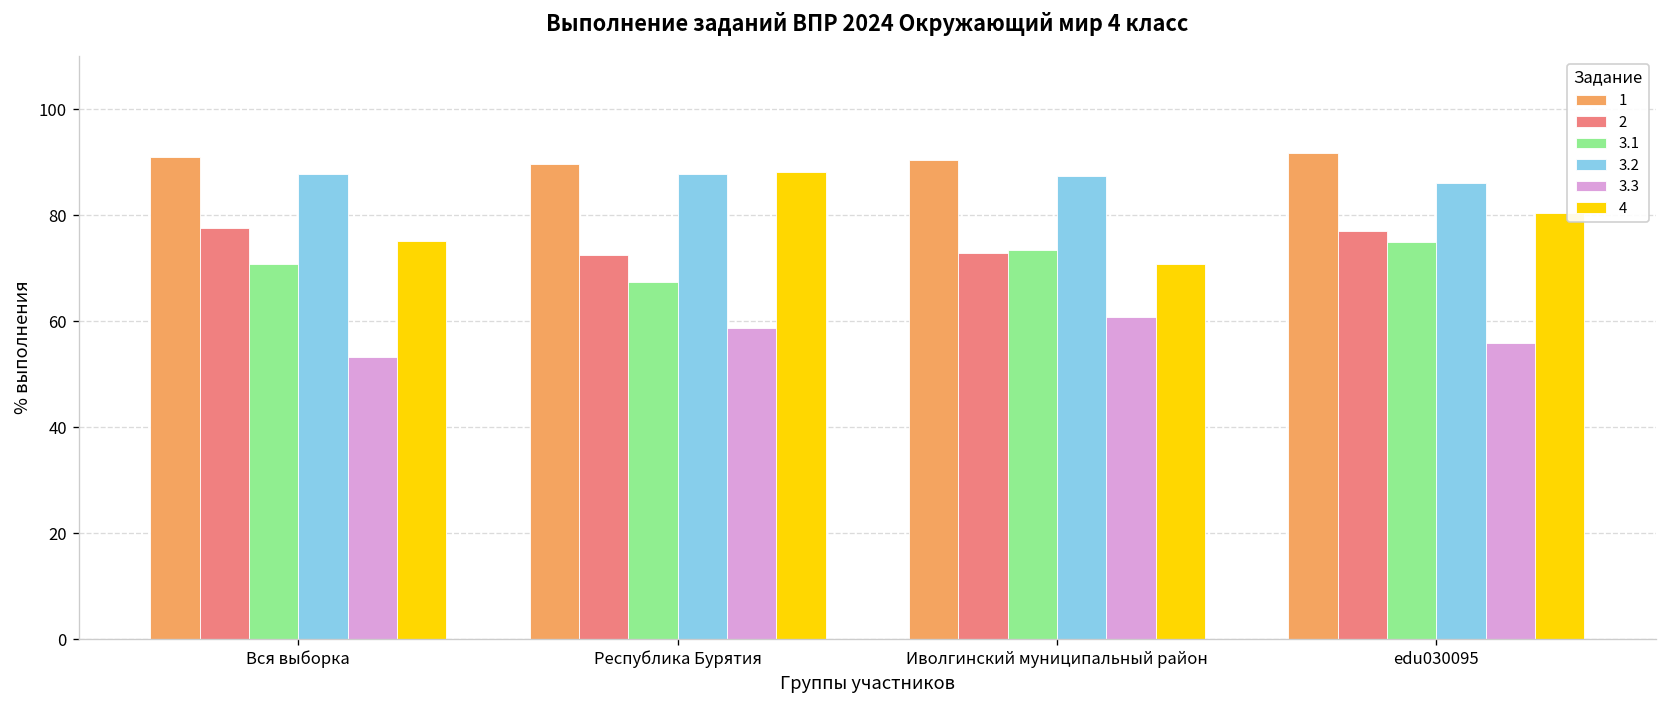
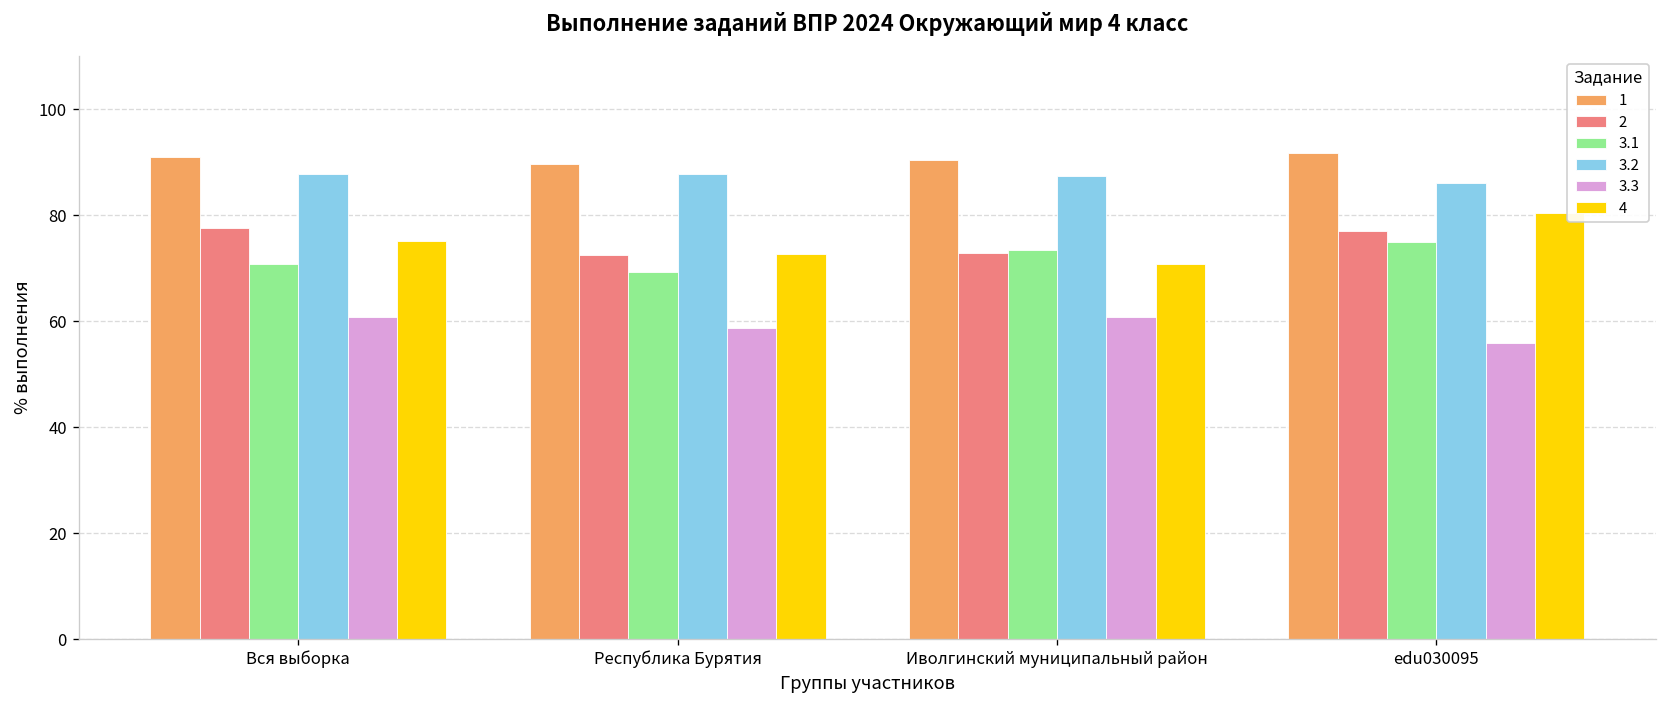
  {
    "3.1": {
      "Вся выборка": 71,
-     "Республика Бурятия": 67,
+     "Республика Бурятия": 69,
      "Иволгинский муниципальный район": 73,
      "edu030095": 75
    },
    "3.2": {
      "Вся выборка": 88,
      "Республика Бурятия": 88,
      "Иволгинский муниципальный район": 87,
      "edu030095": 86
    },
    "3.3": {
-     "Вся выборка": 53,
+     "Вся выборка": 61,
      "Республика Бурятия": 59,
      "Иволгинский муниципальный район": 61,
      "edu030095": 56
    },
    "4": {
      "Вся выборка": 75,
-     "Республика Бурятия": 88,
+     "Республика Бурятия": 73,
      "Иволгинский муниципальный район": 71,
      "edu030095": 80
    }
  }
